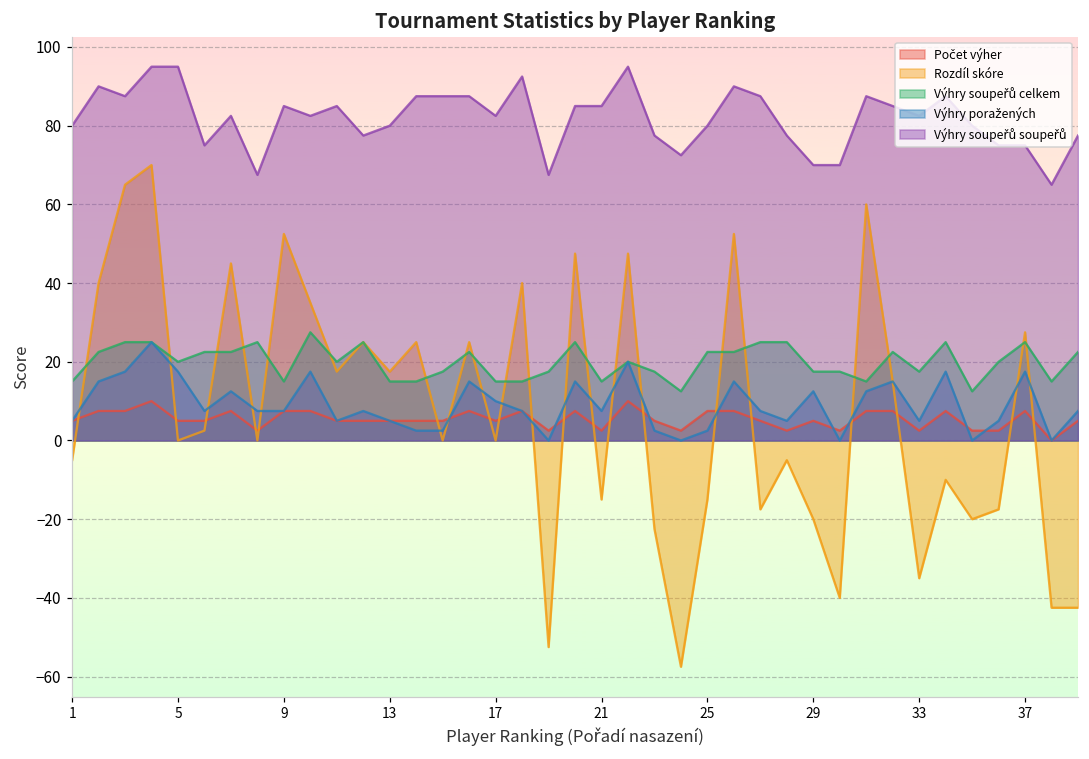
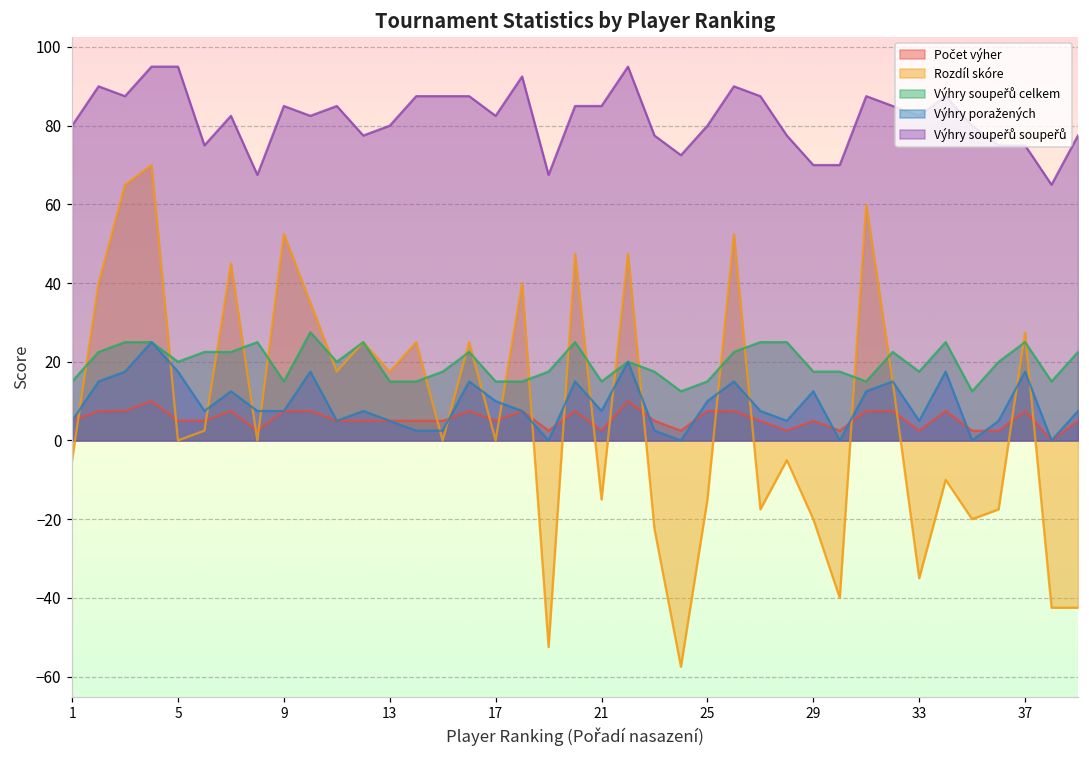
  {
    "Počet výher": {
      "5": 5,
      "17": 5,
      "21": 3,
      "25": 8,
      "29": 5,
      "33": 3,
      "37": 8
    },
    "Výhry soupeřů celkem": {
      "1": 15,
      "5": 20,
      "9": 15,
      "13": 15,
      "17": 15,
      "21": 15,
-     "25": 23,
+     "25": 15,
      "29": 18,
      "33": 18,
      "37": 25
    },
    "Výhry poražených": {
      "5": 18,
      "17": 10,
      "21": 8,
-     "25": 3,
+     "25": 10,
      "29": 13,
      "33": 5,
      "37": 18
    },
    "Výhry soupeřů soupeřů": {
      "1": 80,
      "5": 95,
      "9": 85,
      "13": 80,
      "17": 83,
      "21": 85,
      "25": 80,
      "29": 70,
      "37": 75
    }
  }
